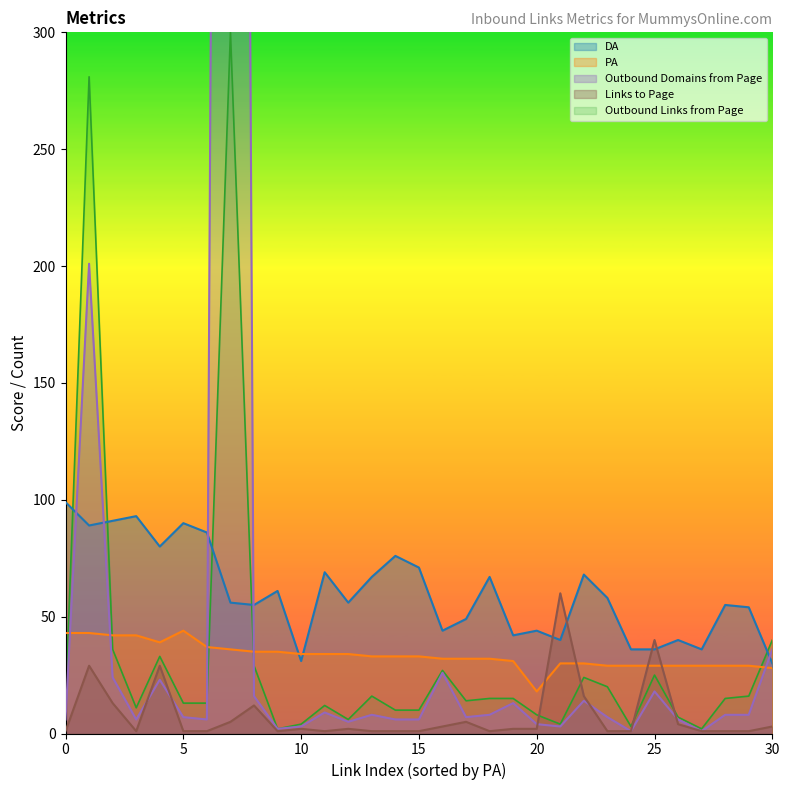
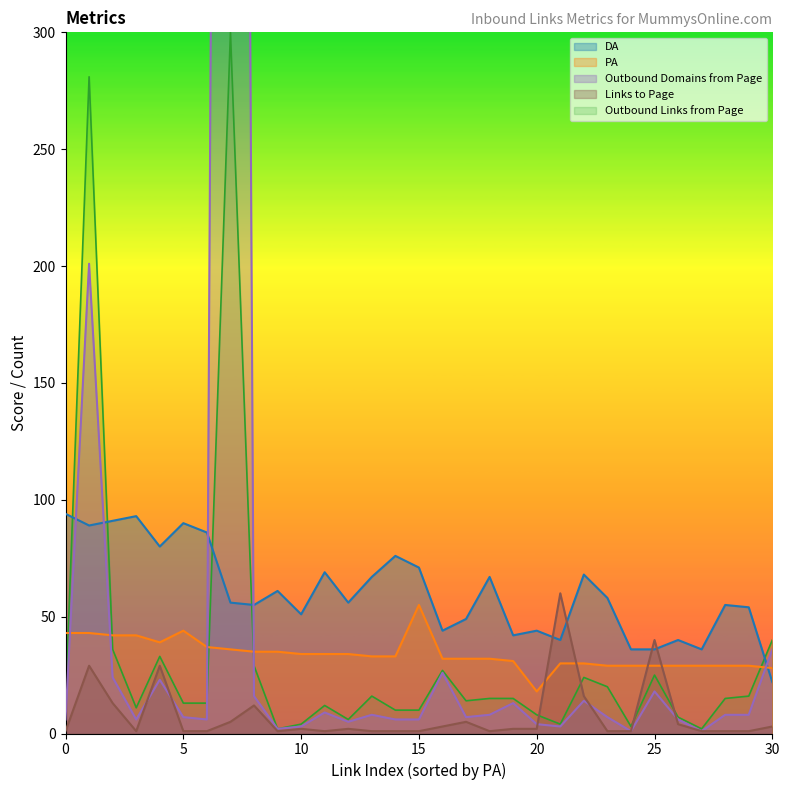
  {
    "DA": {
-     "0": 99,
+     "0": 94,
      "5": 90,
-     "10": 31,
+     "10": 51,
      "15": 71,
      "20": 44,
      "25": 36,
-     "30": 30
+     "30": 22
    },
    "PA": {
      "0": 43,
      "5": 44,
      "10": 34,
-     "15": 33,
+     "15": 55,
      "20": 18,
      "25": 29,
      "30": 28
    },
    "Links to Page": {
      "0": 1,
      "5": 1,
      "15": 1,
      "20": 2,
      "25": 40,
      "30": 3
    }
  }
